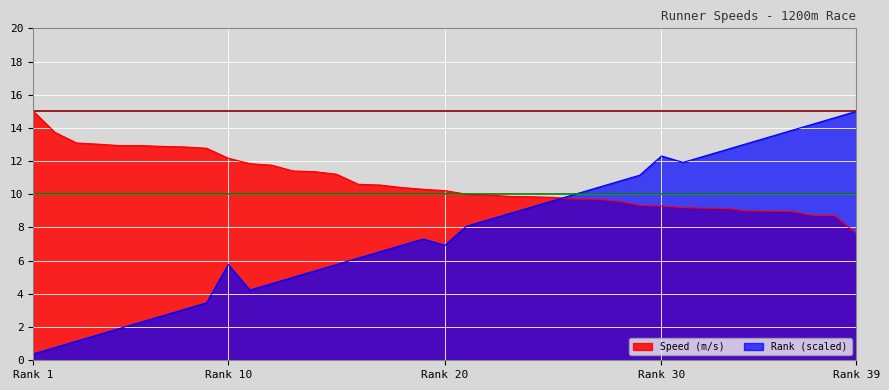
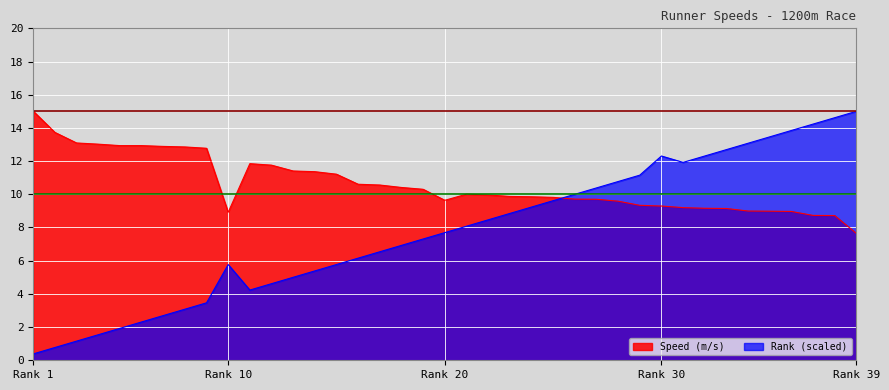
  {
    "Speed (m/s)": {
      "Rank 1": 15.0,
-     "Rank 10": 12.2,
-     "Rank 20": 10.2,
+     "Rank 10": 8.9,
+     "Rank 20": 9.6,
      "Rank 30": 9.3,
      "Rank 39": 7.6
    },
    "Rank (scaled)": {
      "Rank 1": 0.4,
      "Rank 10": 5.8,
-     "Rank 20": 6.9,
+     "Rank 20": 7.7,
      "Rank 30": 12.3,
      "Rank 39": 15.0
    }
  }
